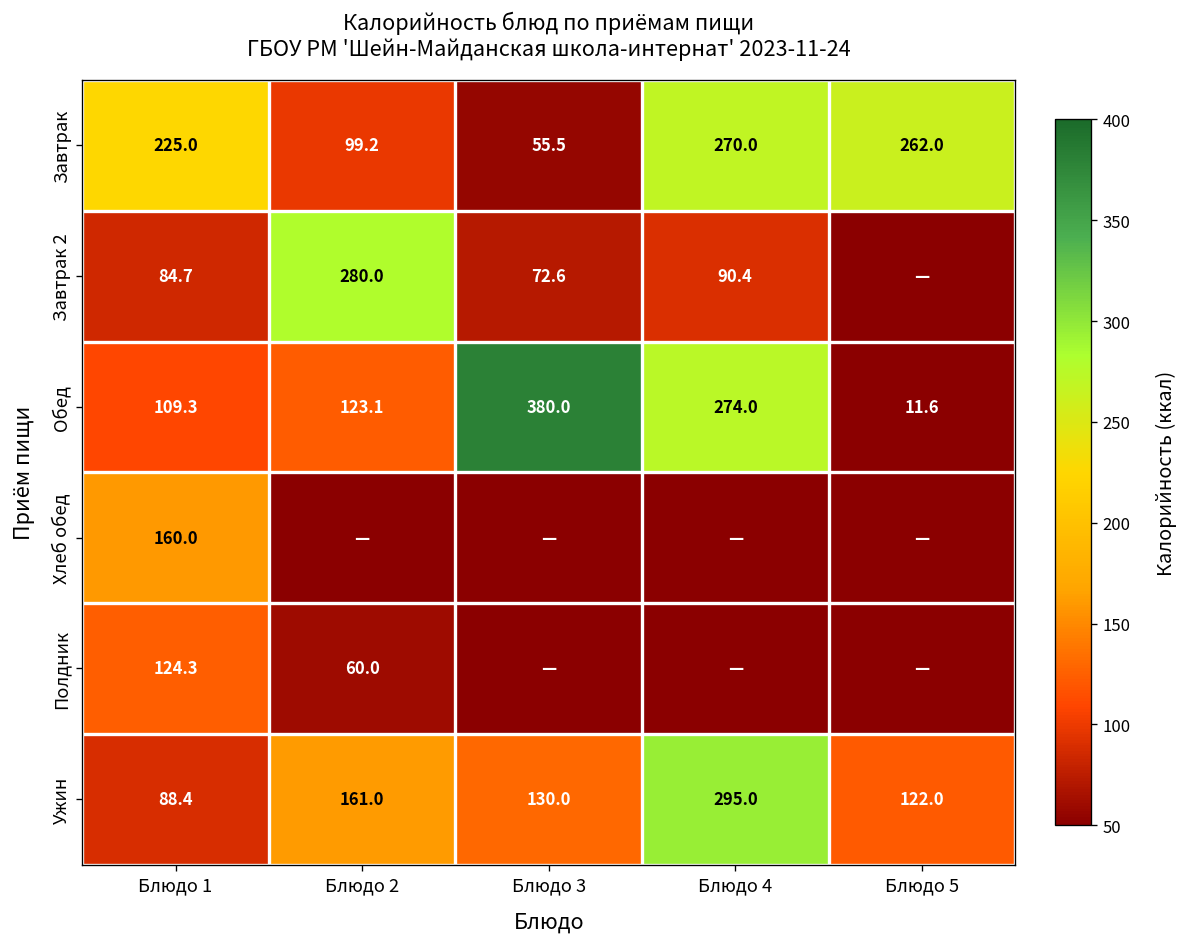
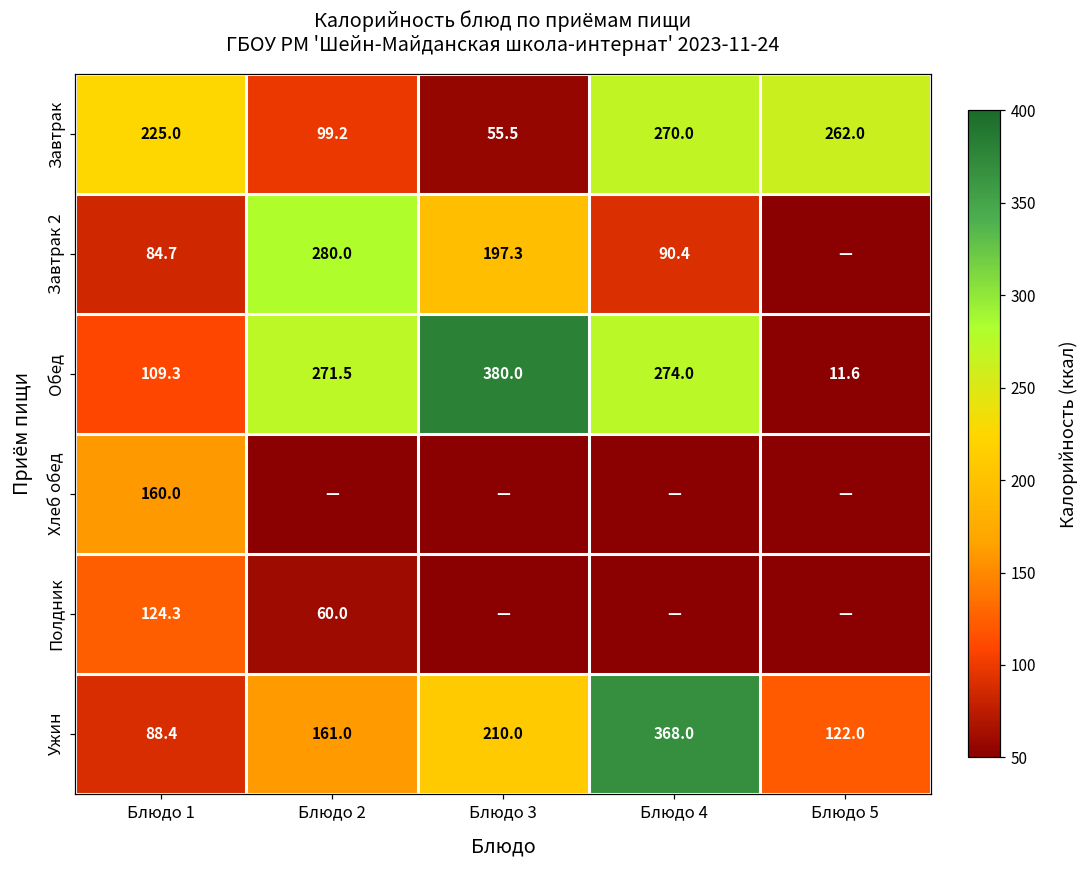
  {
    "Завтрак": {
      "Блюдо 1": 225.0,
      "Блюдо 2": 99.2,
      "Блюдо 3": 55.5,
      "Блюдо 4": 270.0,
      "Блюдо 5": 262.0
    },
    "Завтрак 2": {
      "Блюдо 1": 84.7,
      "Блюдо 2": 280.0,
-     "Блюдо 3": 72.6,
+     "Блюдо 3": 197.3,
      "Блюдо 4": 90.4
    },
    "Обед": {
      "Блюдо 1": 109.3,
-     "Блюдо 2": 123.1,
+     "Блюдо 2": 271.5,
      "Блюдо 3": 380.0,
      "Блюдо 4": 274.0,
      "Блюдо 5": 11.6
    },
    "Хлеб обед": {
      "Блюдо 1": 160.0
    },
    "Полдник": {
      "Блюдо 1": 124.3,
      "Блюдо 2": 60.0
    },
    "Ужин": {
      "Блюдо 1": 88.4,
      "Блюдо 2": 161.0,
-     "Блюдо 3": 130.0,
-     "Блюдо 4": 295.0,
+     "Блюдо 3": 210.0,
+     "Блюдо 4": 368.0,
      "Блюдо 5": 122.0
    }
  }
